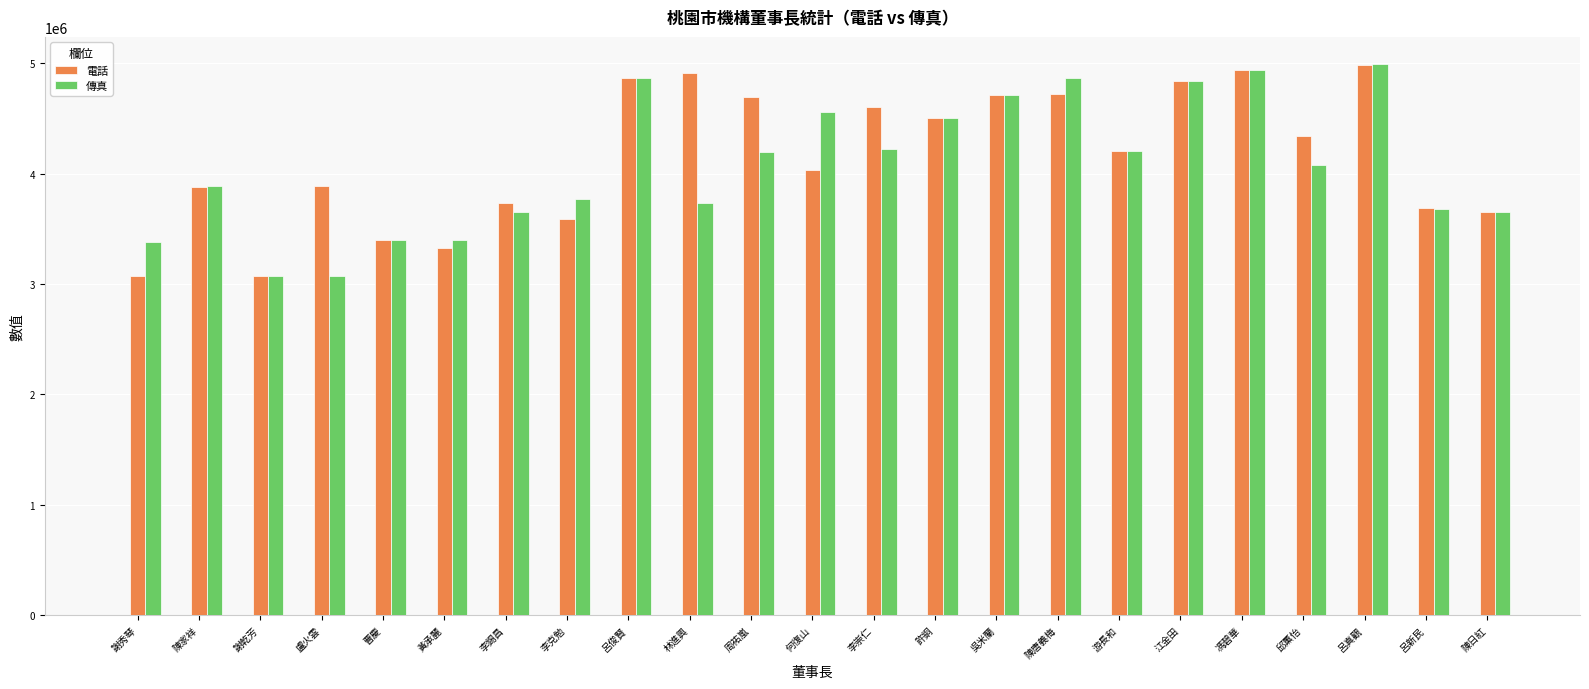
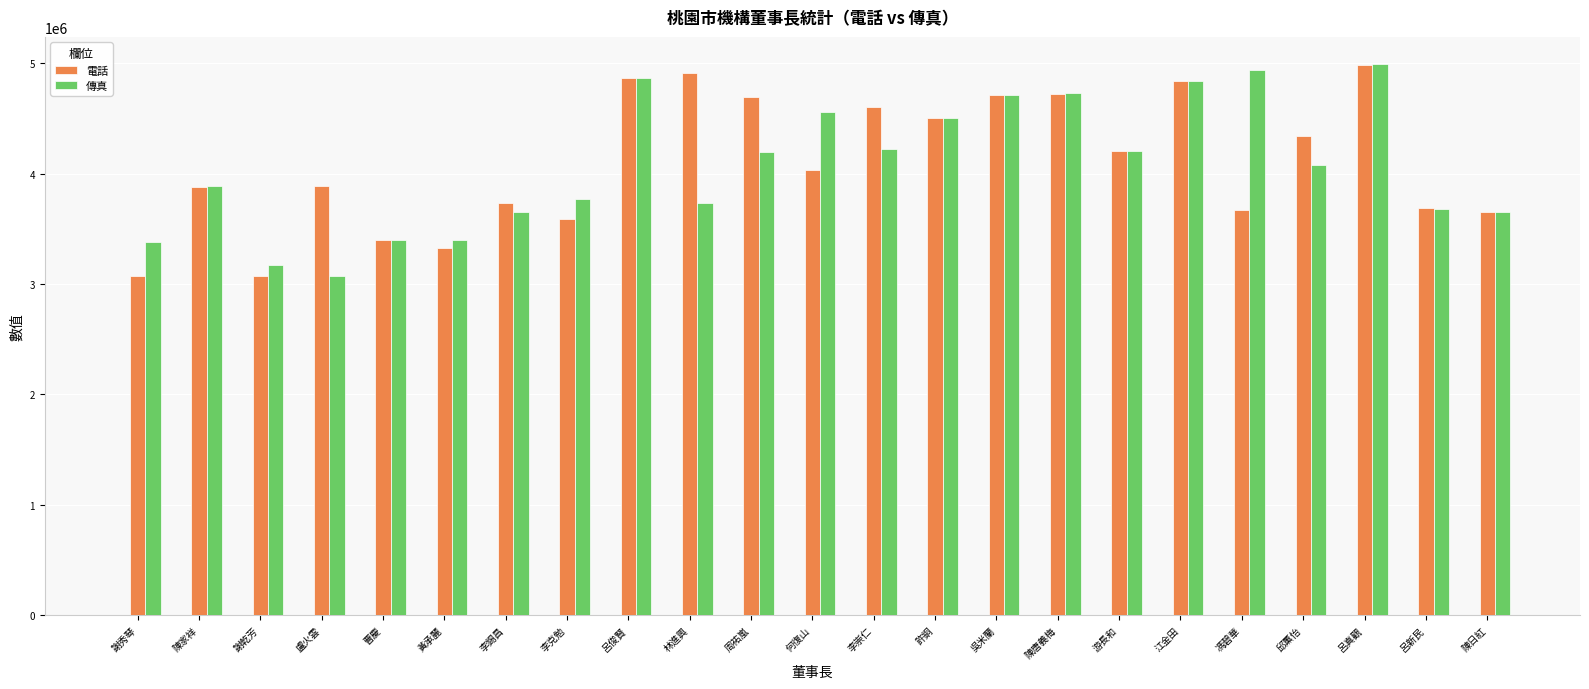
  {
    "電話": {
      "謝秀琴": 3070000,
      "陳家祥": 3880000,
      "謝乾芳": 3070000,
      "盧火雲": 3890000,
      "曹慶": 3400000,
      "黃承麗": 3330000,
      "李錫昌": 3730000,
      "李克勉": 3590000,
      "呂俊賢": 4870000,
      "林進興": 4910000,
      "周祐嵐": 4700000,
      "何復山": 4030000,
      "李崇仁": 4610000,
      "許銅": 4500000,
      "吳米蘭": 4710000,
      "陳唐義梅": 4720000,
      "游長和": 4210000,
      "江金田": 4840000,
-     "馮碧華": 4940000,
+     "馮碧華": 3670000,
      "邱薰怡": 4340000,
      "呂真觀": 4990000,
      "呂新民": 3690000,
      "陳日紅": 3650000
    },
    "傳真": {
      "謝秀琴": 3380000,
      "陳家祥": 3880000,
-     "謝乾芳": 3070000,
+     "謝乾芳": 3170000,
      "盧火雲": 3070000,
      "曹慶": 3400000,
      "黃承麗": 3400000,
      "李錫昌": 3650000,
      "李克勉": 3770000,
      "呂俊賢": 4870000,
      "林進興": 3730000,
      "周祐嵐": 4190000,
      "何復山": 4560000,
      "李崇仁": 4230000,
      "許銅": 4500000,
      "吳米蘭": 4710000,
-     "陳唐義梅": 4870000,
+     "陳唐義梅": 4730000,
      "游長和": 4210000,
      "江金田": 4840000,
      "馮碧華": 4940000,
      "邱薰怡": 4080000,
      "呂真觀": 4990000,
      "呂新民": 3680000,
      "陳日紅": 3650000
    }
  }
